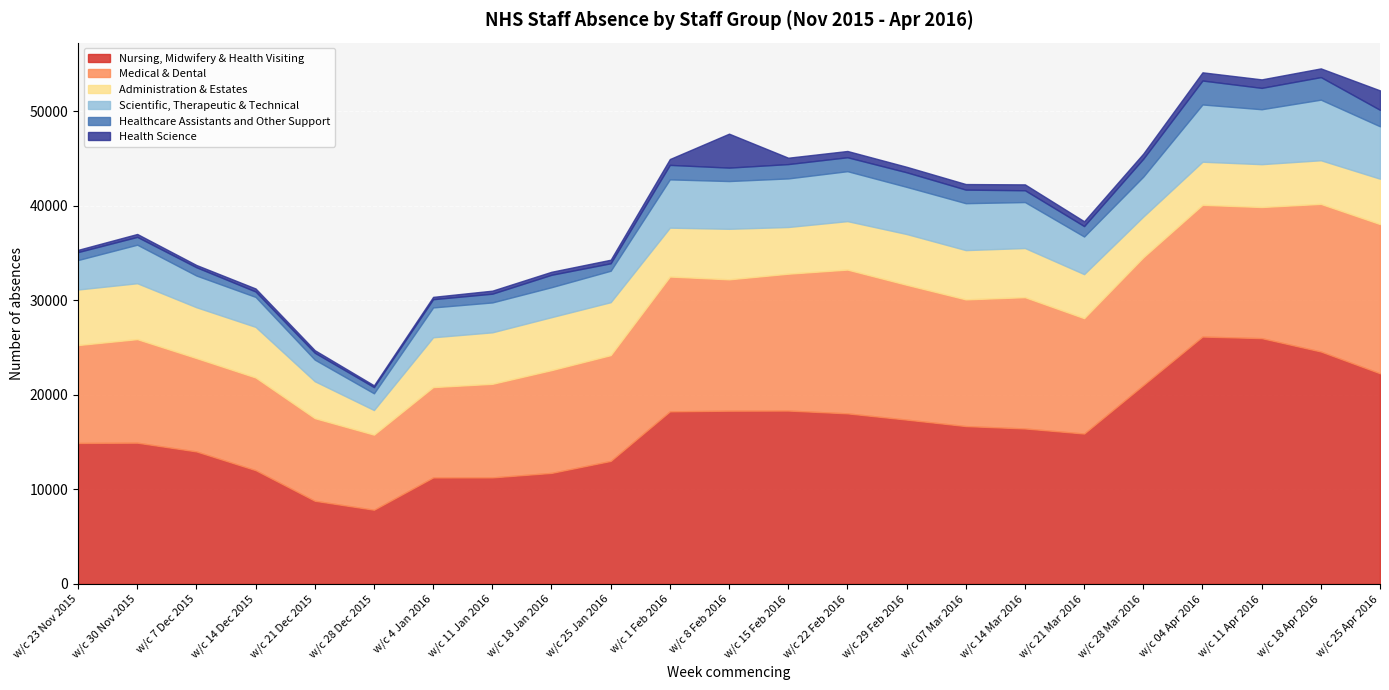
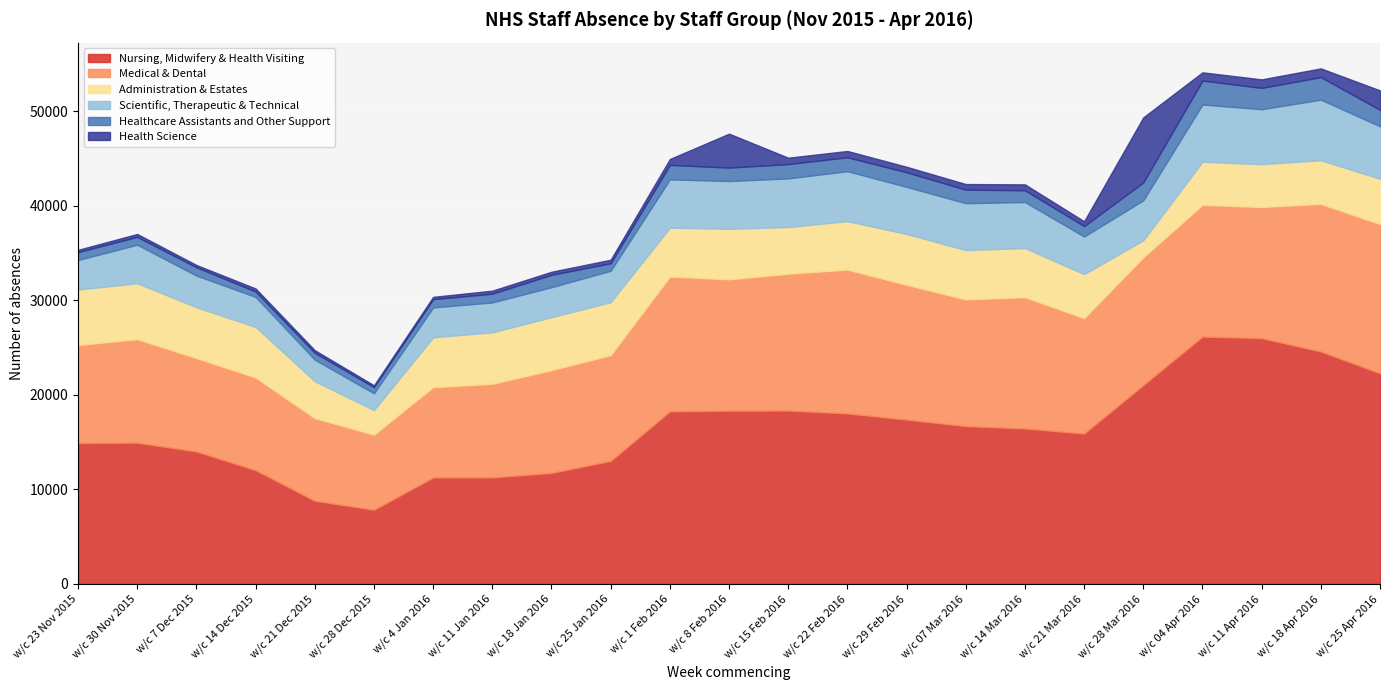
  {
    "Nursing, Midwifery & Health Visiting": {
      "w/c 23 Nov 2015": 15000,
      "w/c 30 Nov 2015": 15000,
      "w/c 7 Dec 2015": 14000,
      "w/c 14 Dec 2015": 12000,
      "w/c 21 Dec 2015": 9000,
      "w/c 28 Dec 2015": 8000,
      "w/c 4 Jan 2016": 11000,
      "w/c 11 Jan 2016": 11000,
      "w/c 18 Jan 2016": 12000,
      "w/c 25 Jan 2016": 13000,
      "w/c 1 Feb 2016": 18000,
      "w/c 8 Feb 2016": 18000,
      "w/c 15 Feb 2016": 18000,
      "w/c 22 Feb 2016": 18000,
      "w/c 29 Feb 2016": 17000,
      "w/c 07 Mar 2016": 17000,
      "w/c 14 Mar 2016": 16000,
      "w/c 21 Mar 2016": 16000,
      "w/c 28 Mar 2016": 21000,
      "w/c 04 Apr 2016": 26000,
      "w/c 11 Apr 2016": 26000,
      "w/c 18 Apr 2016": 25000,
      "w/c 25 Apr 2016": 22000
    },
    "Medical & Dental": {
      "w/c 23 Nov 2015": 10000,
      "w/c 30 Nov 2015": 11000,
      "w/c 7 Dec 2015": 10000,
      "w/c 14 Dec 2015": 10000,
      "w/c 21 Dec 2015": 9000,
      "w/c 28 Dec 2015": 8000,
      "w/c 4 Jan 2016": 10000,
      "w/c 11 Jan 2016": 10000,
      "w/c 18 Jan 2016": 11000,
      "w/c 25 Jan 2016": 11000,
      "w/c 1 Feb 2016": 14000,
      "w/c 8 Feb 2016": 14000,
      "w/c 15 Feb 2016": 14000,
      "w/c 22 Feb 2016": 15000,
      "w/c 29 Feb 2016": 14000,
      "w/c 07 Mar 2016": 13000,
      "w/c 14 Mar 2016": 14000,
      "w/c 21 Mar 2016": 12000,
      "w/c 28 Mar 2016": 14000,
      "w/c 04 Apr 2016": 14000,
      "w/c 11 Apr 2016": 14000,
      "w/c 18 Apr 2016": 16000,
      "w/c 25 Apr 2016": 16000
    },
    "Administration & Estates": {
      "w/c 23 Nov 2015": 6000,
      "w/c 30 Nov 2015": 6000,
      "w/c 7 Dec 2015": 5000,
      "w/c 14 Dec 2015": 5000,
      "w/c 21 Dec 2015": 4000,
      "w/c 28 Dec 2015": 3000,
      "w/c 4 Jan 2016": 5000,
      "w/c 11 Jan 2016": 5000,
      "w/c 18 Jan 2016": 6000,
      "w/c 25 Jan 2016": 6000,
      "w/c 1 Feb 2016": 5000,
      "w/c 8 Feb 2016": 5000,
      "w/c 15 Feb 2016": 5000,
      "w/c 22 Feb 2016": 5000,
      "w/c 29 Feb 2016": 5000,
      "w/c 07 Mar 2016": 5000,
      "w/c 14 Mar 2016": 5000,
      "w/c 21 Mar 2016": 5000,
-     "w/c 28 Mar 2016": 4000,
+     "w/c 28 Mar 2016": 2000,
      "w/c 04 Apr 2016": 5000,
      "w/c 11 Apr 2016": 5000,
      "w/c 18 Apr 2016": 5000,
      "w/c 25 Apr 2016": 5000
    },
    "Scientific, Therapeutic & Technical": {
      "w/c 23 Nov 2015": 3000,
      "w/c 30 Nov 2015": 4000,
      "w/c 7 Dec 2015": 3000,
      "w/c 14 Dec 2015": 3000,
      "w/c 21 Dec 2015": 2000,
      "w/c 28 Dec 2015": 2000,
      "w/c 4 Jan 2016": 3000,
      "w/c 11 Jan 2016": 3000,
      "w/c 18 Jan 2016": 3000,
      "w/c 25 Jan 2016": 3000,
      "w/c 1 Feb 2016": 5000,
      "w/c 8 Feb 2016": 5000,
      "w/c 15 Feb 2016": 5000,
      "w/c 22 Feb 2016": 5000,
      "w/c 29 Feb 2016": 5000,
      "w/c 07 Mar 2016": 5000,
      "w/c 14 Mar 2016": 5000,
      "w/c 21 Mar 2016": 4000,
      "w/c 28 Mar 2016": 4000,
      "w/c 04 Apr 2016": 6000,
      "w/c 11 Apr 2016": 6000,
      "w/c 18 Apr 2016": 6000,
      "w/c 25 Apr 2016": 6000
    },
    "Healthcare Assistants and Other Support": {
      "w/c 30 Nov 2015": 1000,
      "w/c 14 Dec 2015": 1000,
      "w/c 11 Jan 2016": 1000,
      "w/c 18 Jan 2016": 1000,
      "w/c 25 Jan 2016": 1000,
      "w/c 1 Feb 2016": 2000,
      "w/c 8 Feb 2016": 1000,
      "w/c 15 Feb 2016": 2000,
      "w/c 22 Feb 2016": 1000,
      "w/c 29 Feb 2016": 2000,
      "w/c 07 Mar 2016": 1000,
      "w/c 14 Mar 2016": 1000,
      "w/c 21 Mar 2016": 1000,
      "w/c 28 Mar 2016": 2000,
      "w/c 04 Apr 2016": 3000,
      "w/c 11 Apr 2016": 2000,
      "w/c 18 Apr 2016": 2000,
      "w/c 25 Apr 2016": 2000
    },
    "Health Science": {
      "w/c 30 Nov 2015": 0,
      "w/c 14 Dec 2015": 0,
      "w/c 11 Jan 2016": 0,
      "w/c 18 Jan 2016": 0,
      "w/c 25 Jan 2016": 0,
      "w/c 1 Feb 2016": 1000,
      "w/c 8 Feb 2016": 4000,
      "w/c 15 Feb 2016": 1000,
      "w/c 22 Feb 2016": 1000,
      "w/c 29 Feb 2016": 1000,
      "w/c 07 Mar 2016": 1000,
      "w/c 14 Mar 2016": 1000,
      "w/c 21 Mar 2016": 1000,
-     "w/c 28 Mar 2016": 1000,
+     "w/c 28 Mar 2016": 7000,
      "w/c 04 Apr 2016": 1000,
      "w/c 11 Apr 2016": 1000,
      "w/c 18 Apr 2016": 1000,
      "w/c 25 Apr 2016": 2000
    }
  }
